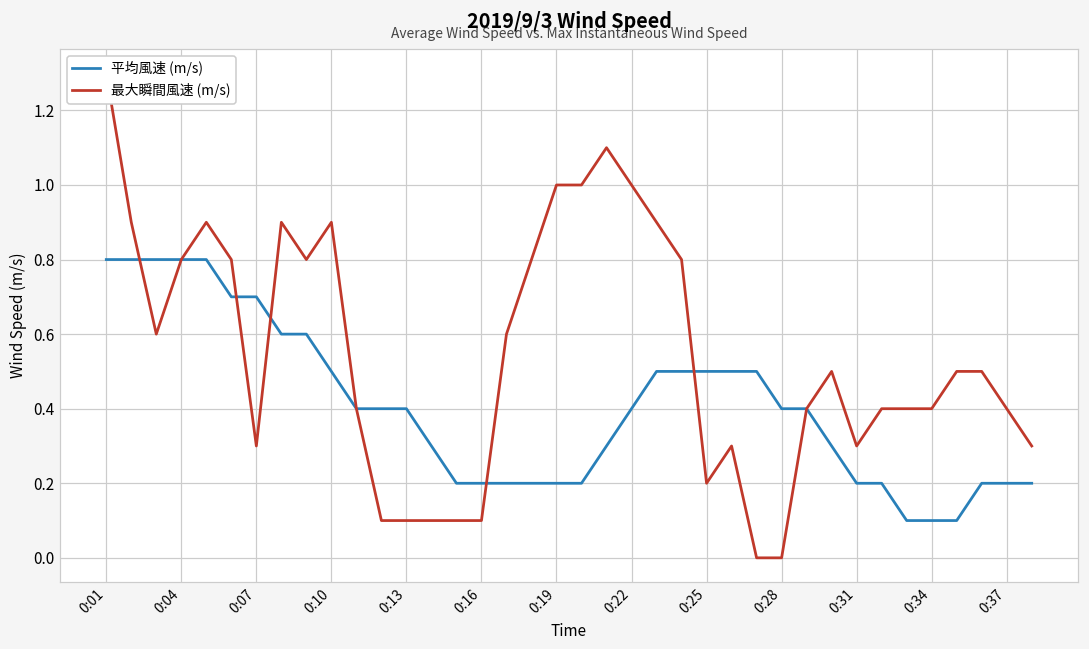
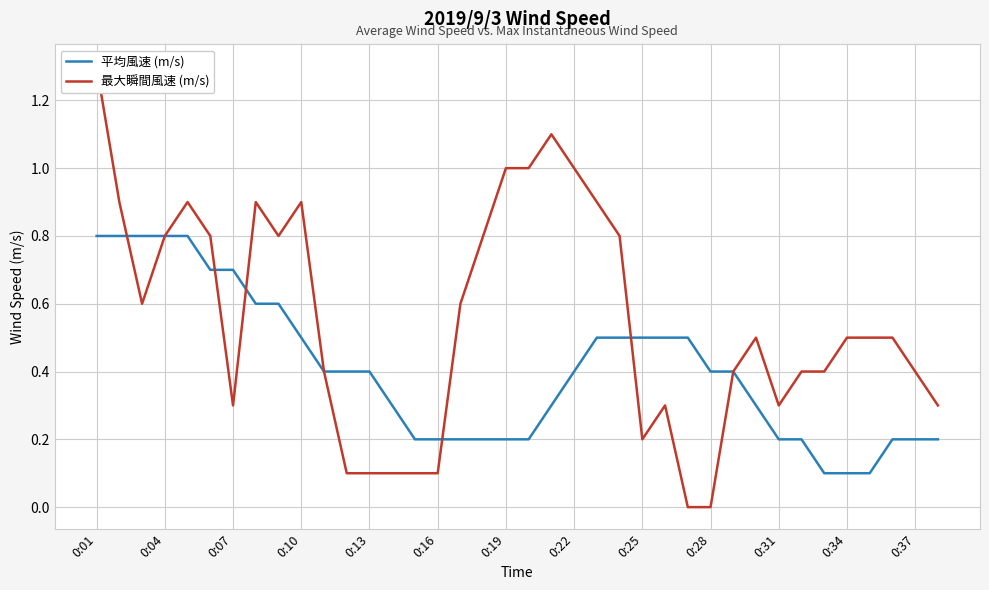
  {
    "平均風速 (m/s)": {
      "0:01": 0.8,
      "0:07": 0.7,
      "0:10": 0.5,
      "0:13": 0.4,
      "0:16": 0.2,
      "0:19": 0.2,
      "0:22": 0.4,
      "0:25": 0.5,
      "0:28": 0.4,
      "0:31": 0.2,
      "0:34": 0.1,
      "0:37": 0.2
    },
    "最大瞬間風速 (m/s)": {
      "0:07": 0.3,
      "0:10": 0.9,
      "0:13": 0.1,
      "0:16": 0.1,
      "0:19": 1.0,
      "0:22": 1.0,
      "0:25": 0.2,
      "0:28": 0.0,
      "0:31": 0.3,
-     "0:34": 0.4,
+     "0:34": 0.5,
      "0:37": 0.4
    }
  }
